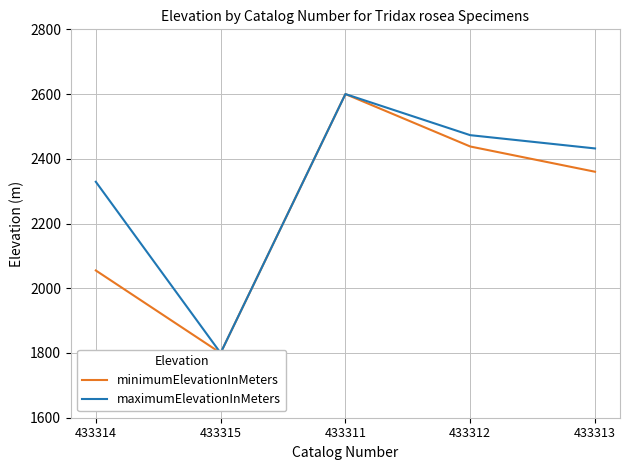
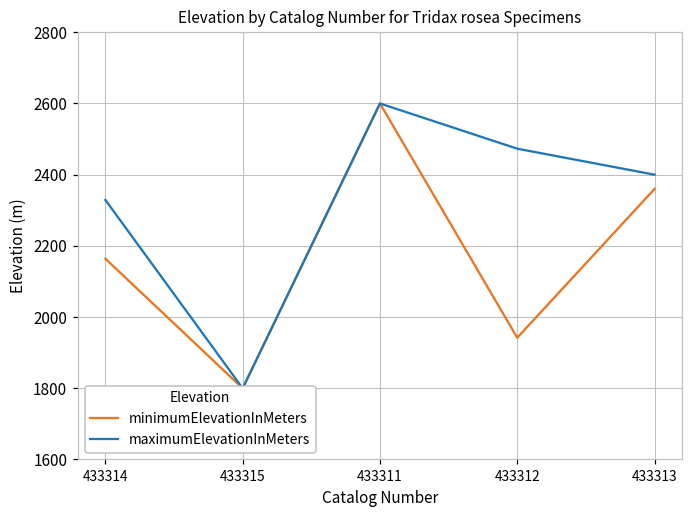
  {
    "minimumElevationInMeters": {
-     "433314": 2060,
-     "433312": 2440,
+     "433314": 2160,
+     "433312": 1940,
      "433313": 2360
    },
    "maximumElevationInMeters": {
      "433314": 2330,
      "433312": 2470,
-     "433313": 2430
+     "433313": 2400
    }
  }
